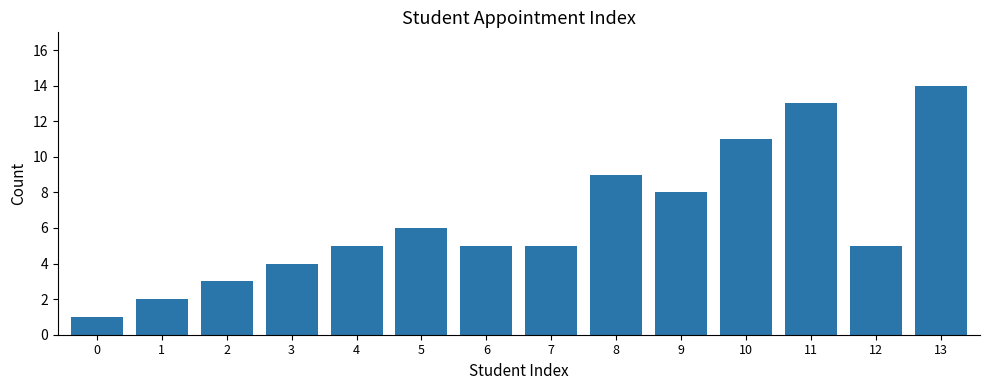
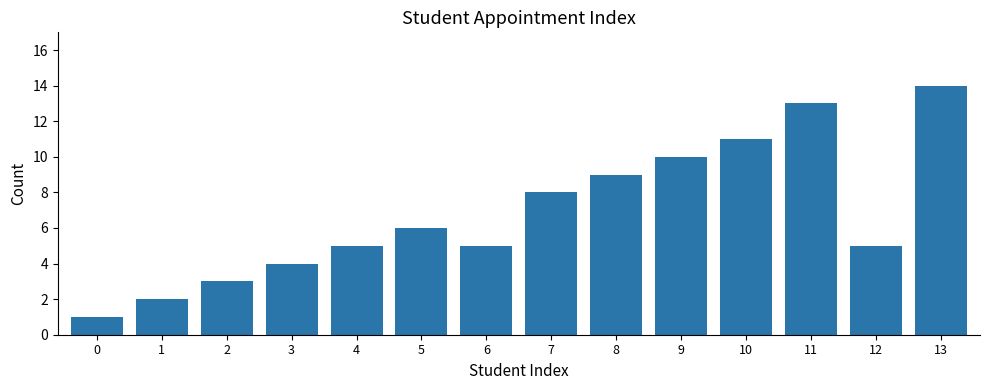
  {
    "0": 1,
    "1": 2,
    "2": 3,
    "3": 4,
    "4": 5,
    "5": 6,
    "6": 5,
-   "7": 5,
+   "7": 8,
    "8": 9,
-   "9": 8,
+   "9": 10,
    "10": 11,
    "11": 13,
    "12": 5,
    "13": 14
  }
